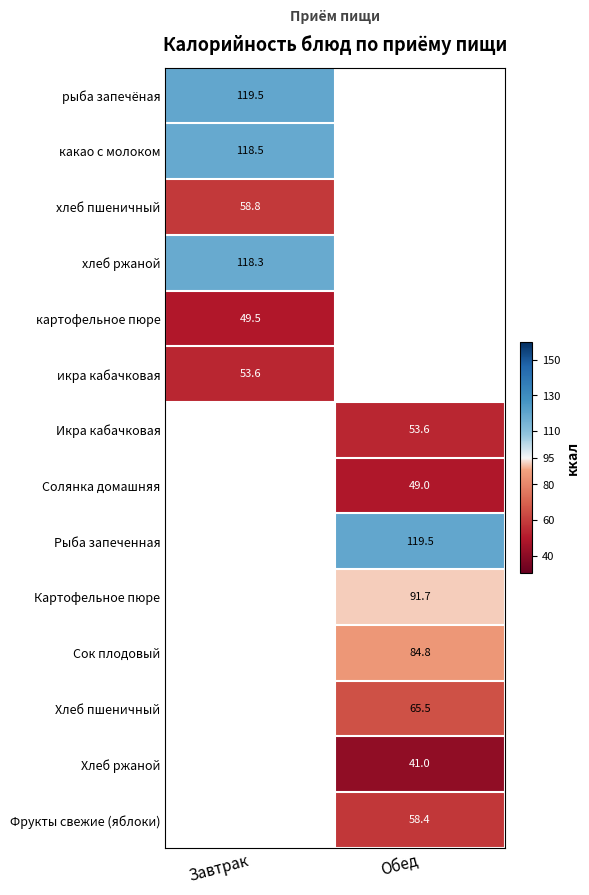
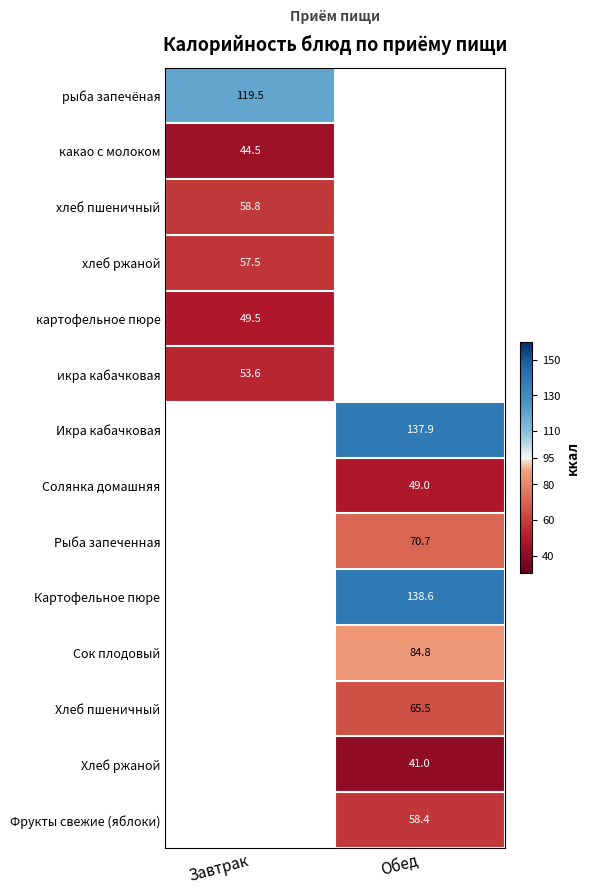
  {
    "рыба запечёная": {
      "Завтрак": 119.5
    },
    "какао с молоком": {
-     "Завтрак": 118.5
+     "Завтрак": 44.5
    },
    "хлеб пшеничный": {
      "Завтрак": 58.8
    },
    "хлеб ржаной": {
-     "Завтрак": 118.3
+     "Завтрак": 57.5
    },
    "картофельное пюре": {
      "Завтрак": 49.5
    },
    "икра кабачковая": {
      "Завтрак": 53.6
    },
    "Икра кабачковая": {
-     "Обед": 53.6
+     "Обед": 137.9
    },
    "Солянка домашняя": {
      "Обед": 49.0
    },
    "Рыба запеченная": {
-     "Обед": 119.5
+     "Обед": 70.7
    },
    "Картофельное пюре": {
-     "Обед": 91.7
+     "Обед": 138.6
    },
    "Сок плодовый": {
      "Обед": 84.8
    },
    "Хлеб пшеничный": {
      "Обед": 65.5
    },
    "Хлеб ржаной": {
      "Обед": 41.0
    },
    "Фрукты свежие (яблоки)": {
      "Обед": 58.4
    }
  }
